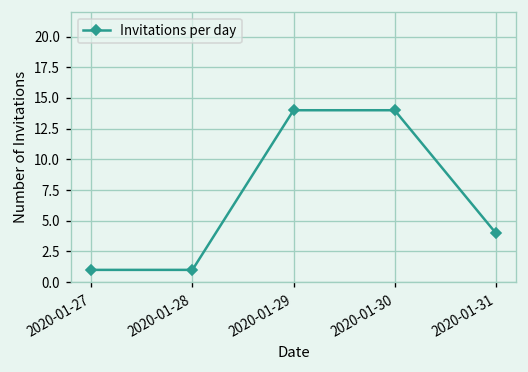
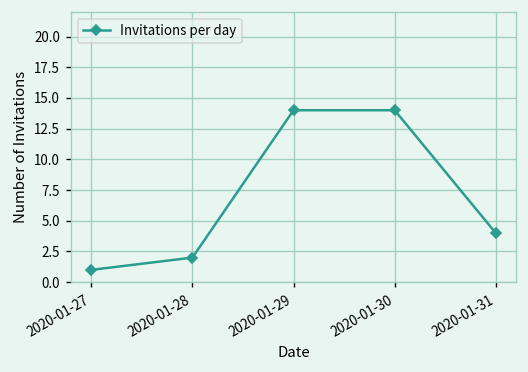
  {
    "2020-01-27": 1,
-   "2020-01-28": 1,
+   "2020-01-28": 2,
    "2020-01-29": 14,
    "2020-01-30": 14,
    "2020-01-31": 4
  }
